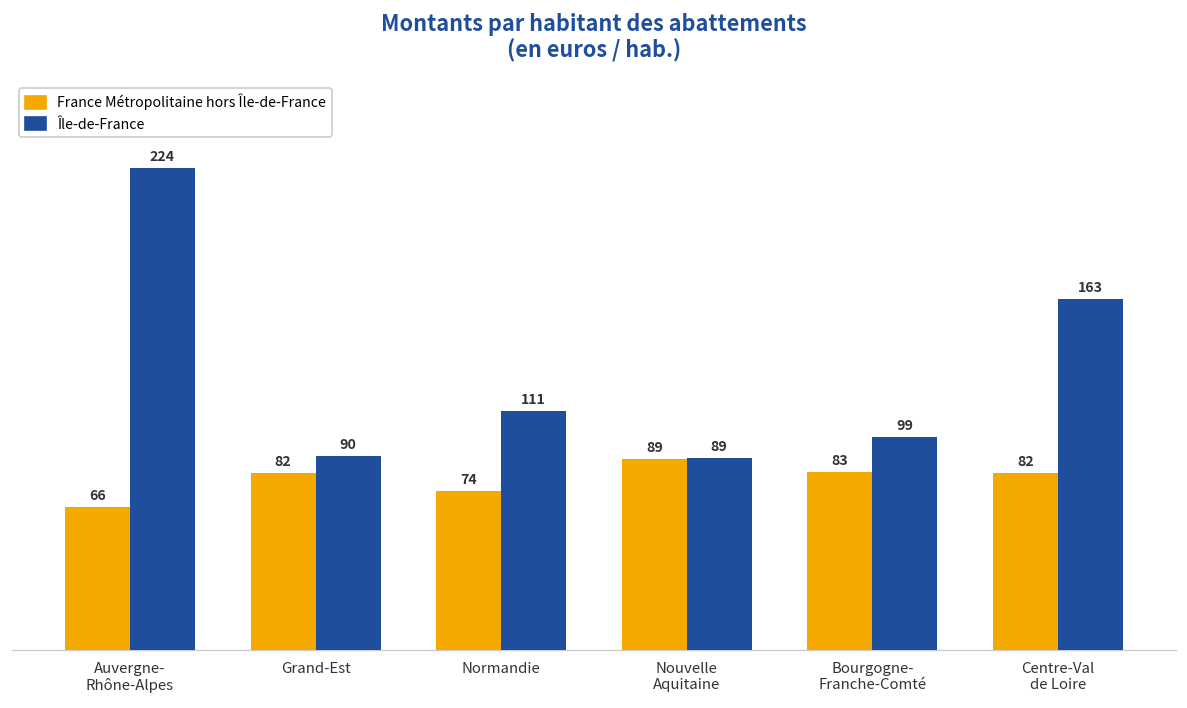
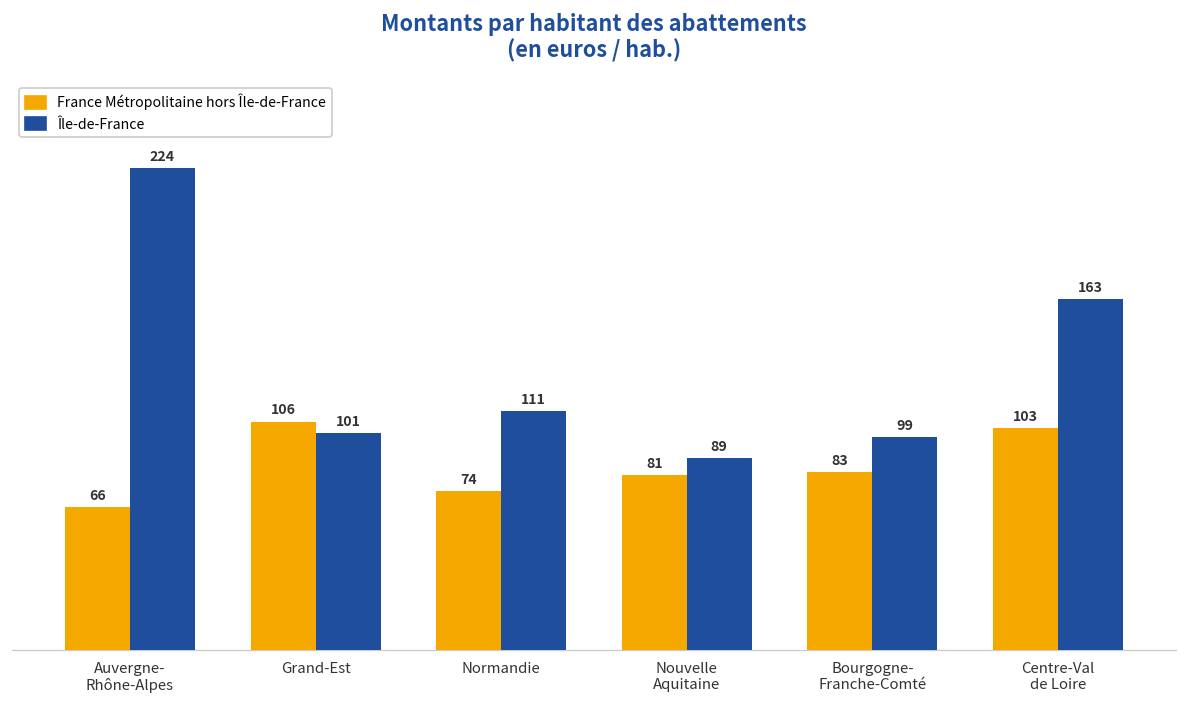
  {
    "France Métropolitaine hors Île-de-France": {
      "Auvergne- Rhône-Alpes": 66,
-     "Grand-Est": 82,
+     "Grand-Est": 106,
      "Normandie": 74,
-     "Nouvelle Aquitaine": 89,
+     "Nouvelle Aquitaine": 81,
      "Bourgogne- Franche-Comté": 83,
-     "Centre-Val de Loire": 82
+     "Centre-Val de Loire": 103
    },
    "Île-de-France": {
      "Auvergne- Rhône-Alpes": 224,
-     "Grand-Est": 90,
+     "Grand-Est": 101,
      "Normandie": 111,
      "Nouvelle Aquitaine": 89,
      "Bourgogne- Franche-Comté": 99,
      "Centre-Val de Loire": 163
    }
  }
